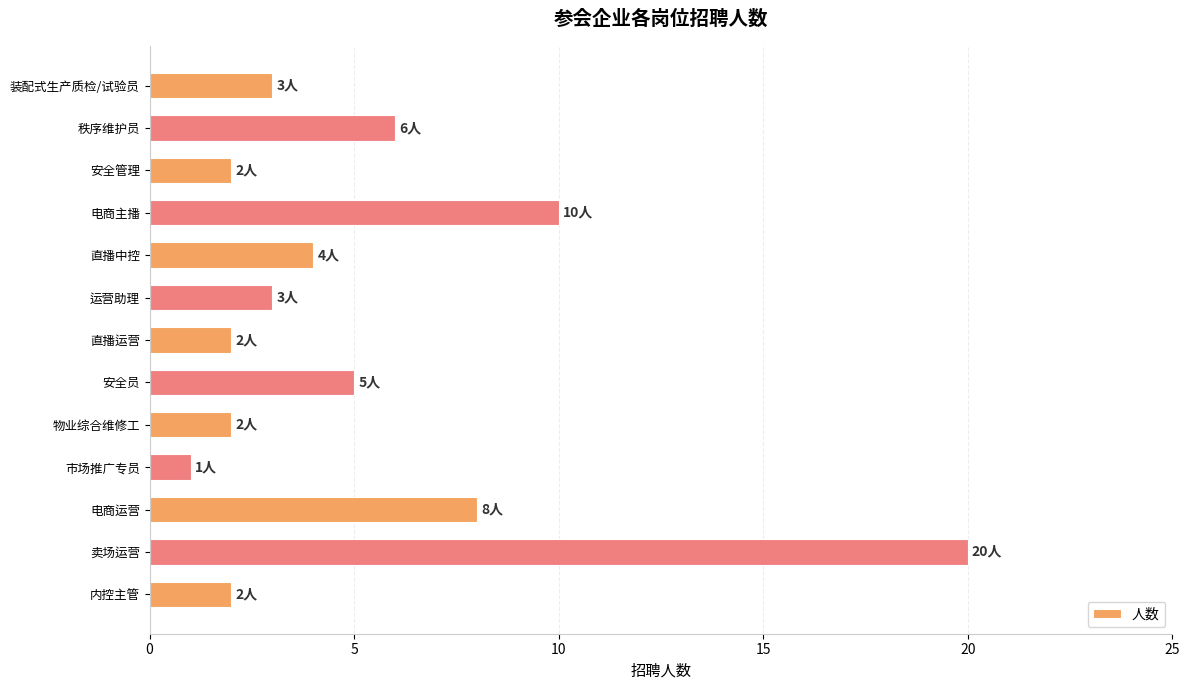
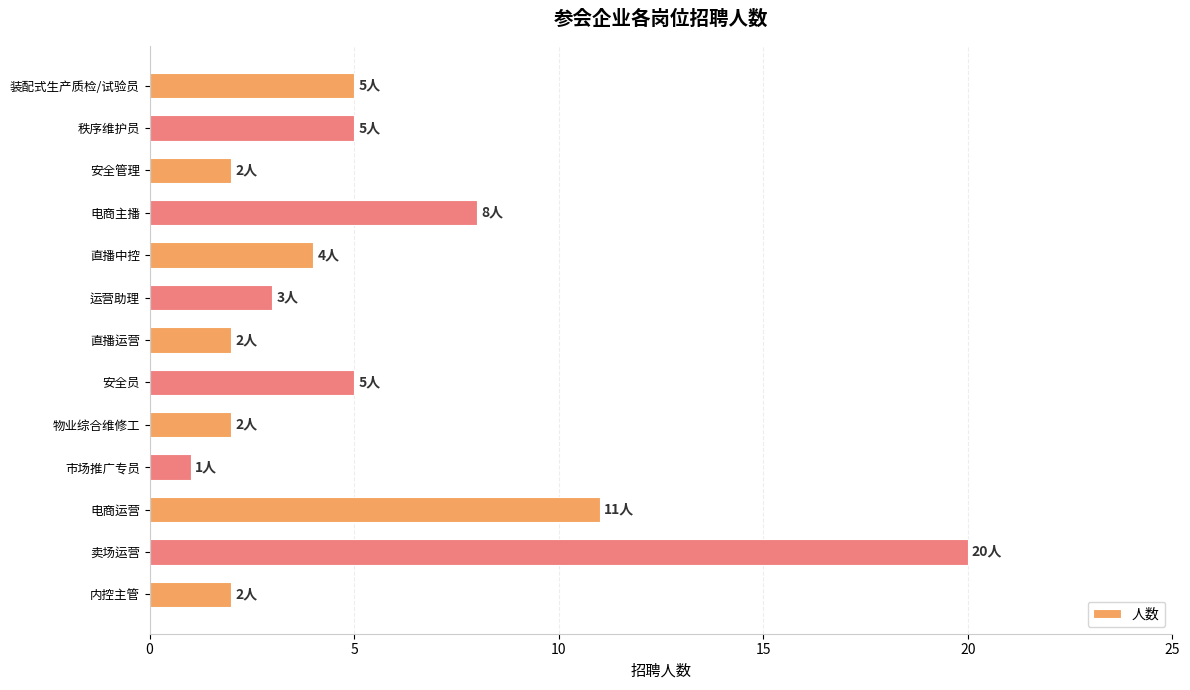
  {
-   "装配式生产质检/试验员": "3人",
-   "秩序维护员": "6人",
+   "装配式生产质检/试验员": "5人",
+   "秩序维护员": "5人",
    "安全管理": "2人",
-   "电商主播": "10人",
+   "电商主播": "8人",
    "直播中控": "4人",
    "运营助理": "3人",
    "直播运营": "2人",
    "安全员": "5人",
    "物业综合维修工": "2人",
    "市场推广专员": "1人",
-   "电商运营": "8人",
+   "电商运营": "11人",
    "卖场运营": "20人",
    "内控主管": "2人"
  }
